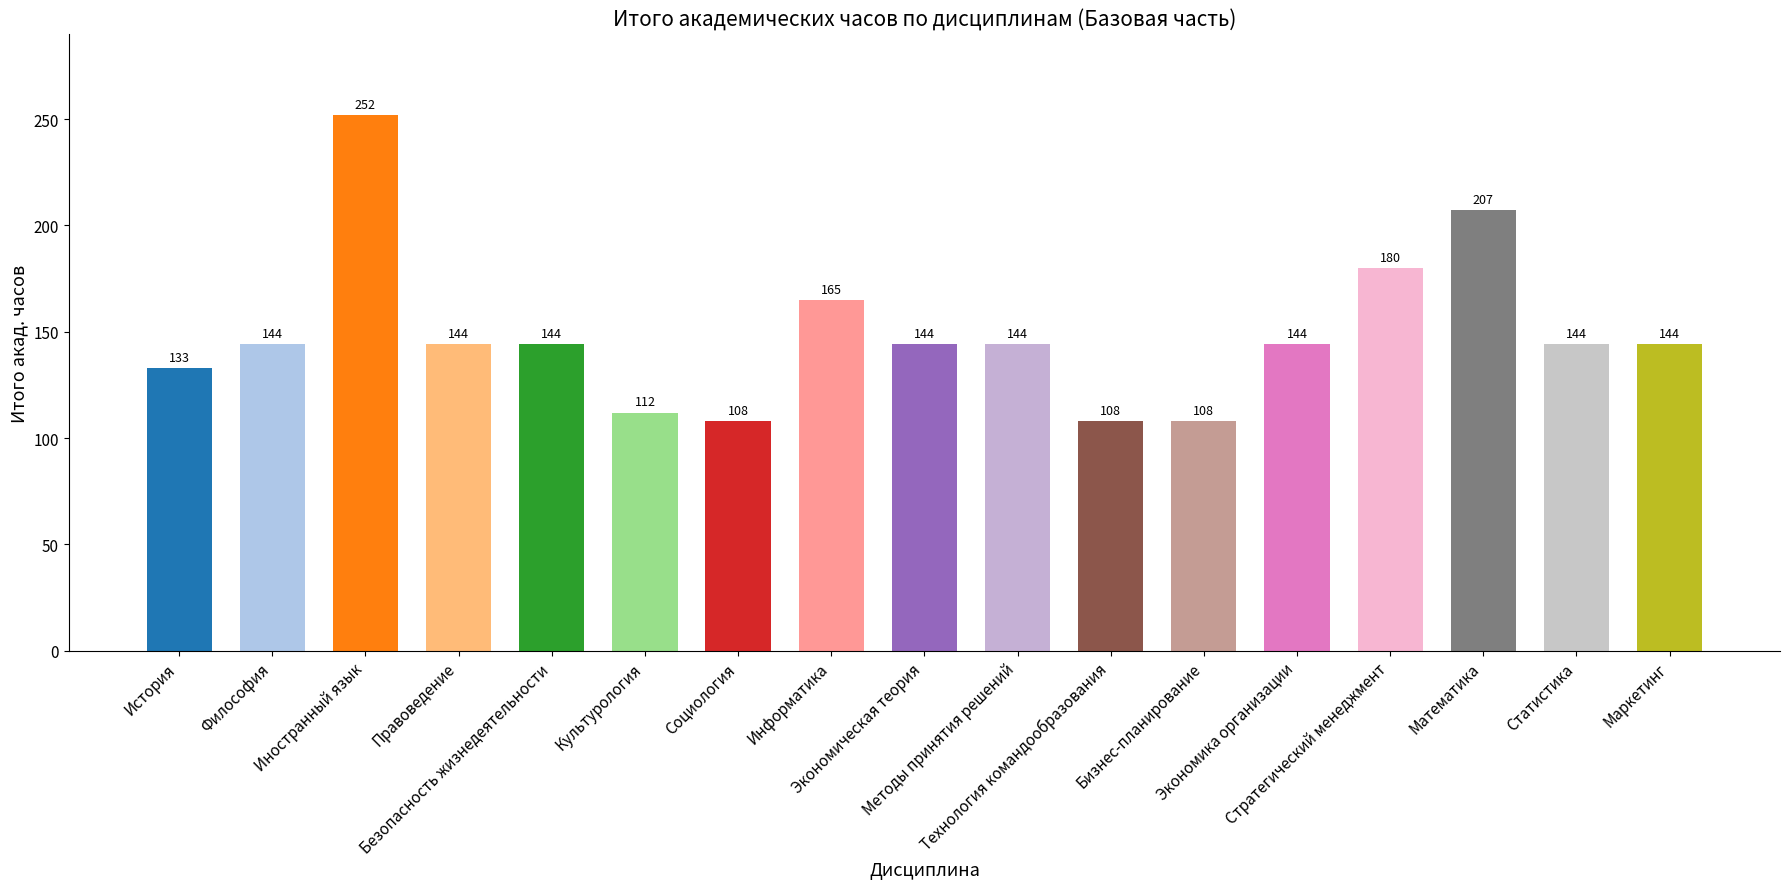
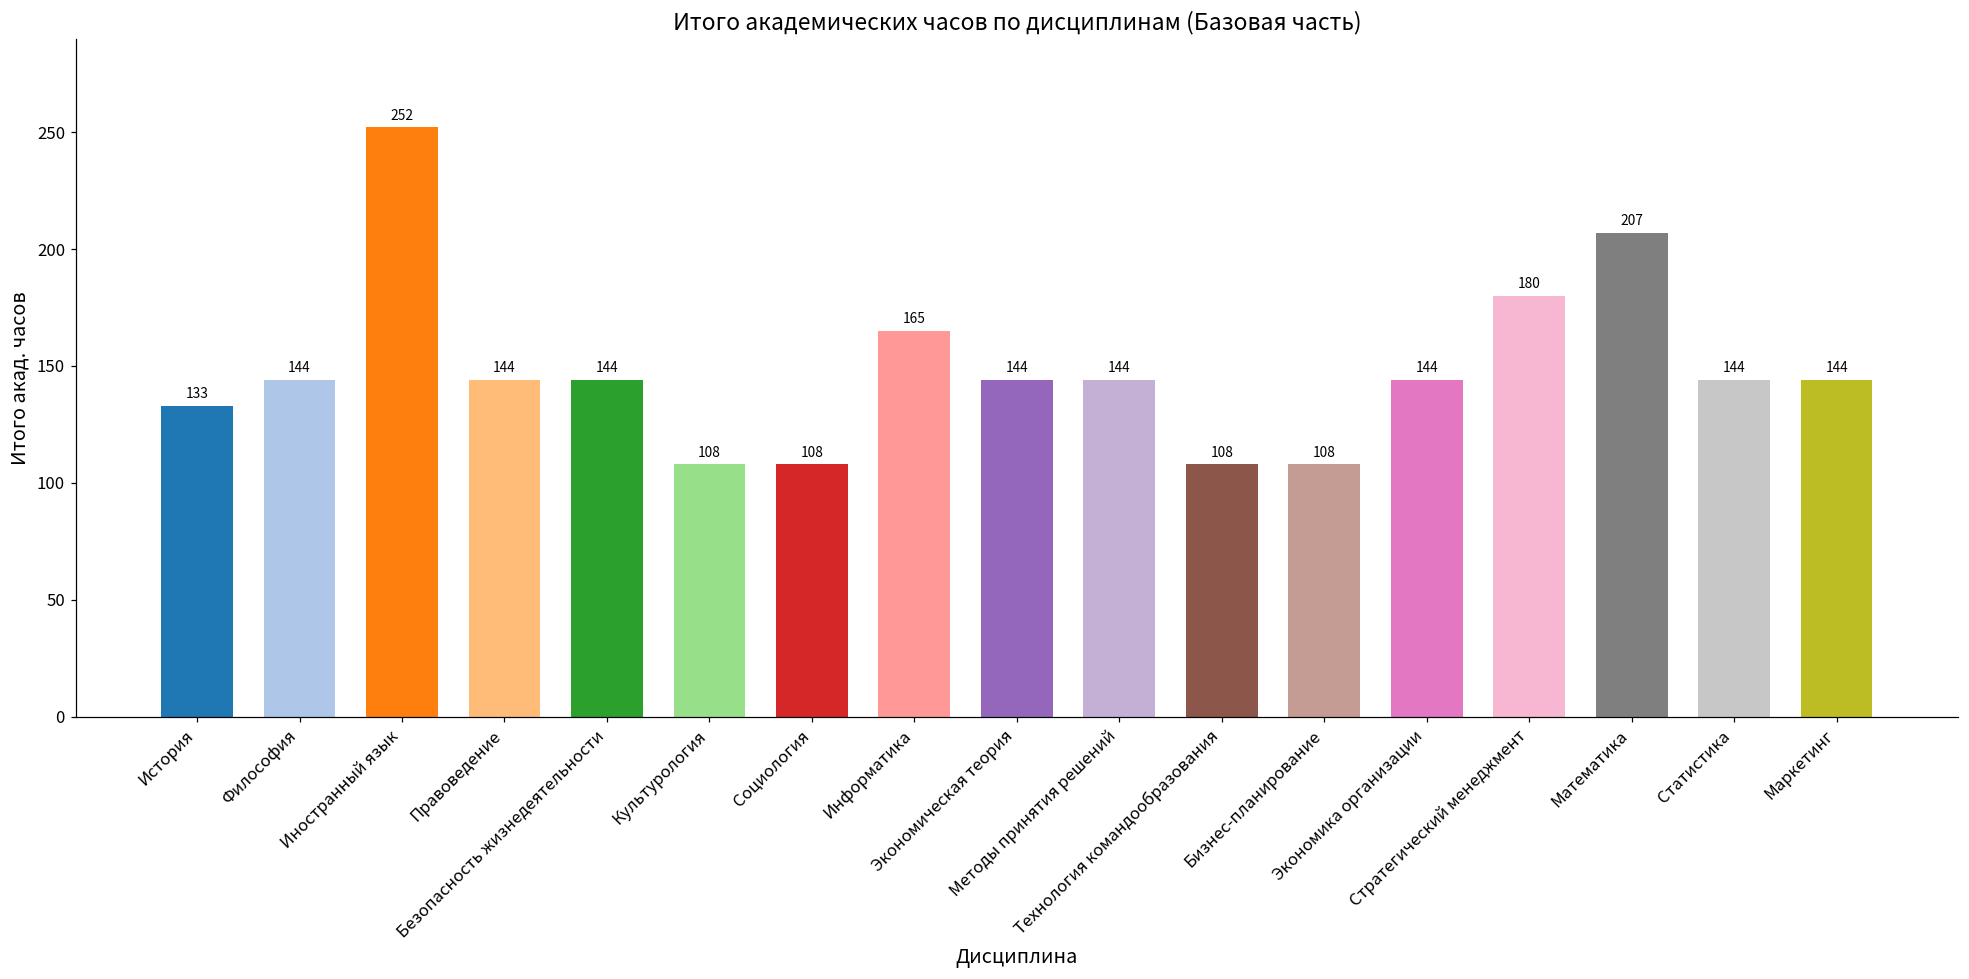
  {
    "История": 133,
    "Философия": 144,
    "Иностранный язык": 252,
    "Правоведение": 144,
    "Безопасность жизнедеятельности": 144,
-   "Культурология": 112,
+   "Культурология": 108,
    "Социология": 108,
    "Информатика": 165,
    "Экономическая теория": 144,
    "Методы принятия решений": 144,
    "Технология командообразования": 108,
    "Бизнес-планирование": 108,
    "Экономика организации": 144,
    "Стратегический менеджмент": 180,
    "Математика": 207,
    "Статистика": 144,
    "Маркетинг": 144
  }
